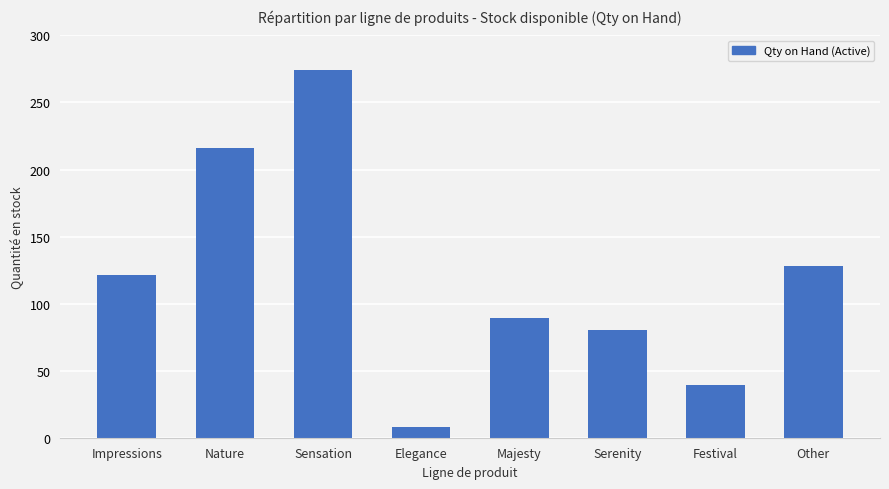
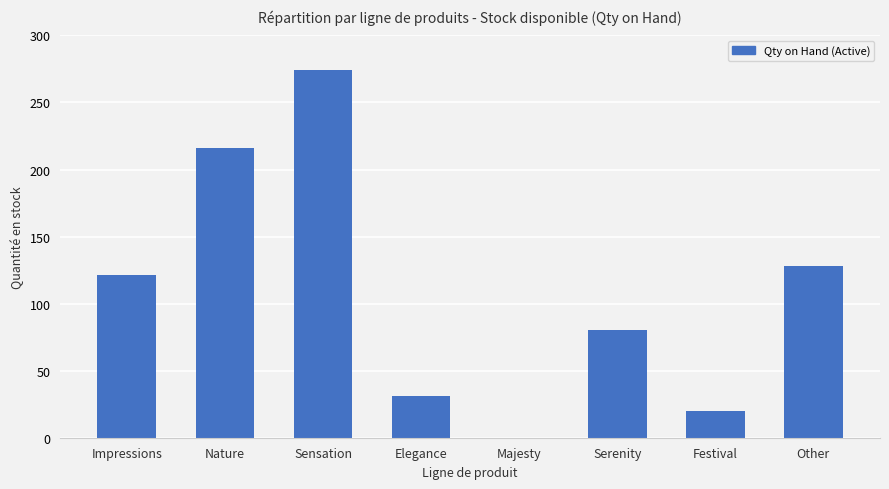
  {
    "Impressions": 121,
    "Nature": 216,
    "Sensation": 274,
-   "Elegance": 8,
-   "Majesty": 89,
+   "Elegance": 31,
+   "Majesty": 0,
    "Serenity": 80,
-   "Festival": 39,
+   "Festival": 20,
    "Other": 128
  }
